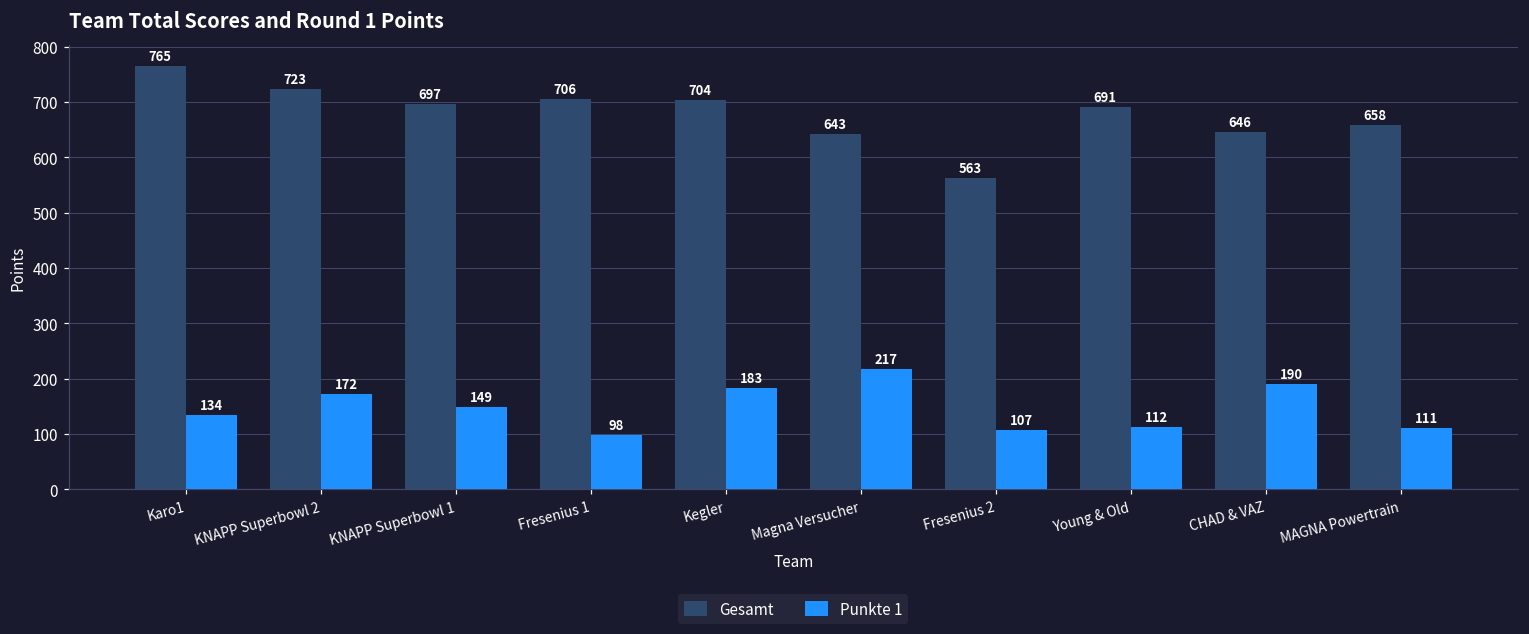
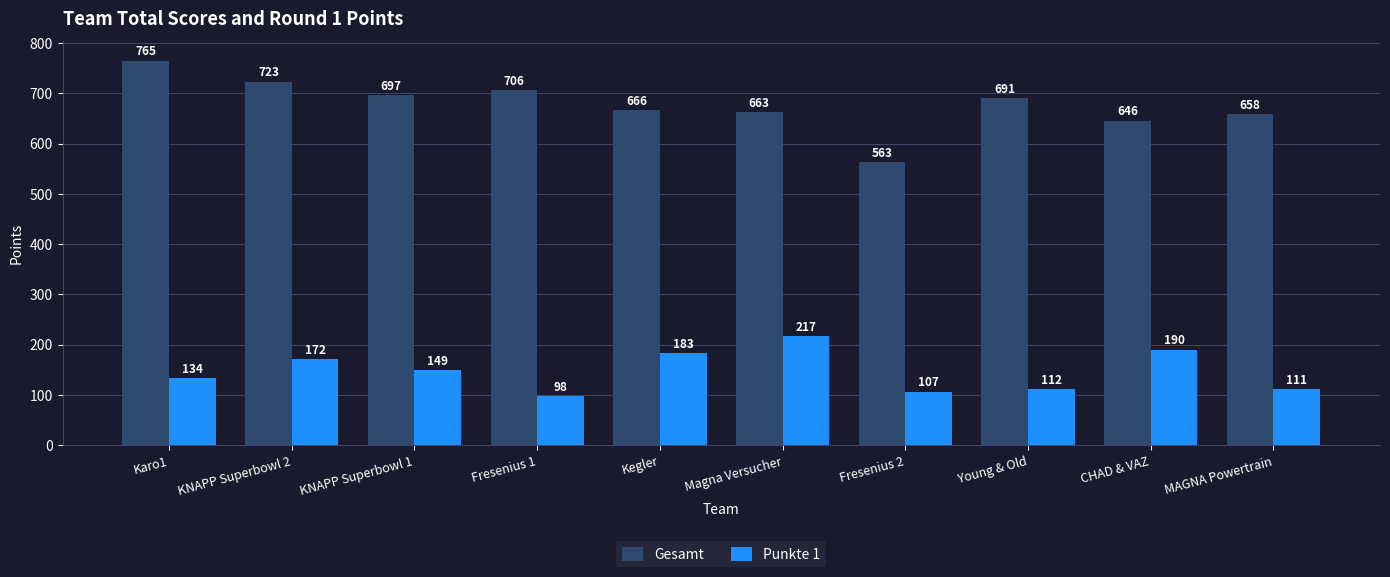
  {
    "Gesamt": {
      "Karo1": 765,
      "KNAPP Superbowl 2": 723,
      "KNAPP Superbowl 1": 697,
      "Fresenius 1": 706,
-     "Kegler": 704,
-     "Magna Versucher": 643,
+     "Kegler": 666,
+     "Magna Versucher": 663,
      "Fresenius 2": 563,
      "Young & Old": 691,
      "CHAD & VAZ": 646,
      "MAGNA Powertrain": 658
    },
    "Punkte 1": {
      "Karo1": 134,
      "KNAPP Superbowl 2": 172,
      "KNAPP Superbowl 1": 149,
      "Fresenius 1": 98,
      "Kegler": 183,
      "Magna Versucher": 217,
      "Fresenius 2": 107,
      "Young & Old": 112,
      "CHAD & VAZ": 190,
      "MAGNA Powertrain": 111
    }
  }
